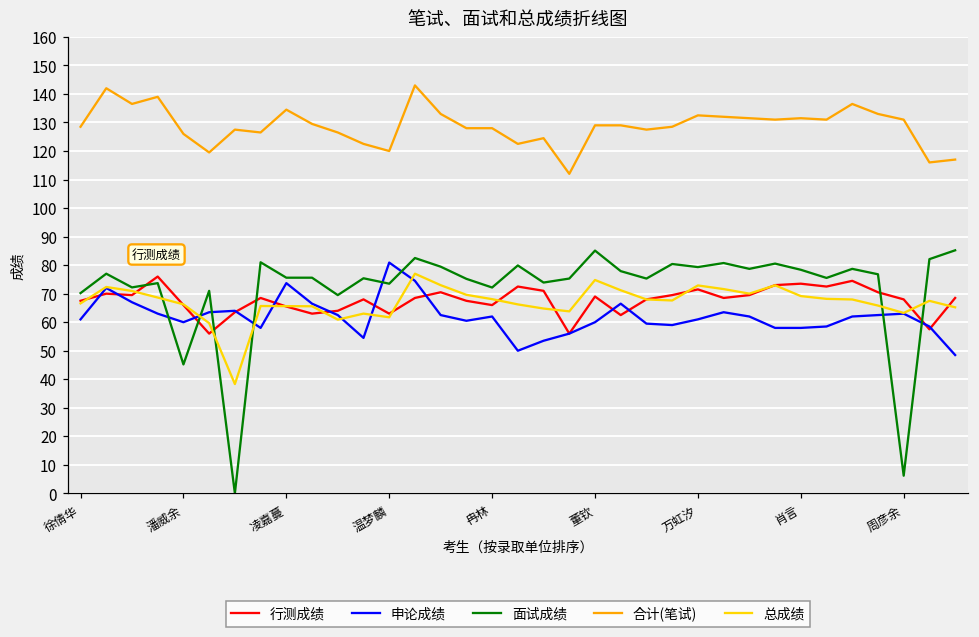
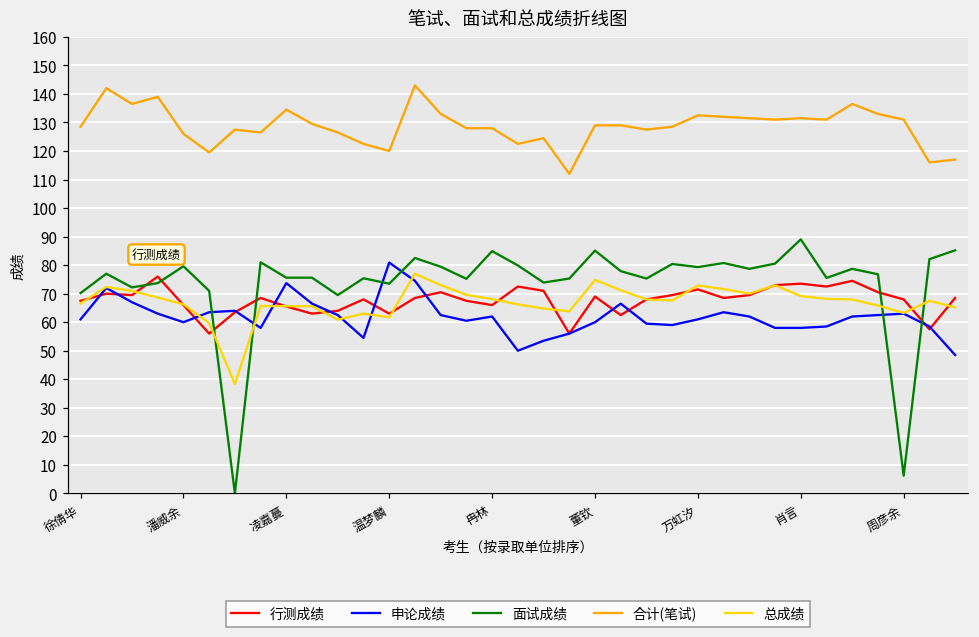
  {
    "行测成绩": {
      "温梦麟": 63,
      "冉林": 66,
      "董钦": 69,
      "万虹汐": 72,
      "肖言": 74,
      "周彦余": 68
    },
    "申论成绩": {
      "徐倩华": 61,
      "潘威余": 60,
      "凌嘉蔓": 74,
      "温梦麟": 81,
      "冉林": 62,
      "董钦": 60,
      "万虹汐": 61,
      "肖言": 58
    },
    "面试成绩": {
      "徐倩华": 70,
-     "潘威余": 45,
+     "潘威余": 80,
      "凌嘉蔓": 76,
      "温梦麟": 74,
-     "冉林": 72,
+     "冉林": 85,
      "董钦": 85,
      "万虹汐": 79,
-     "肖言": 78,
+     "肖言": 89,
      "周彦余": 6
    }
  }
